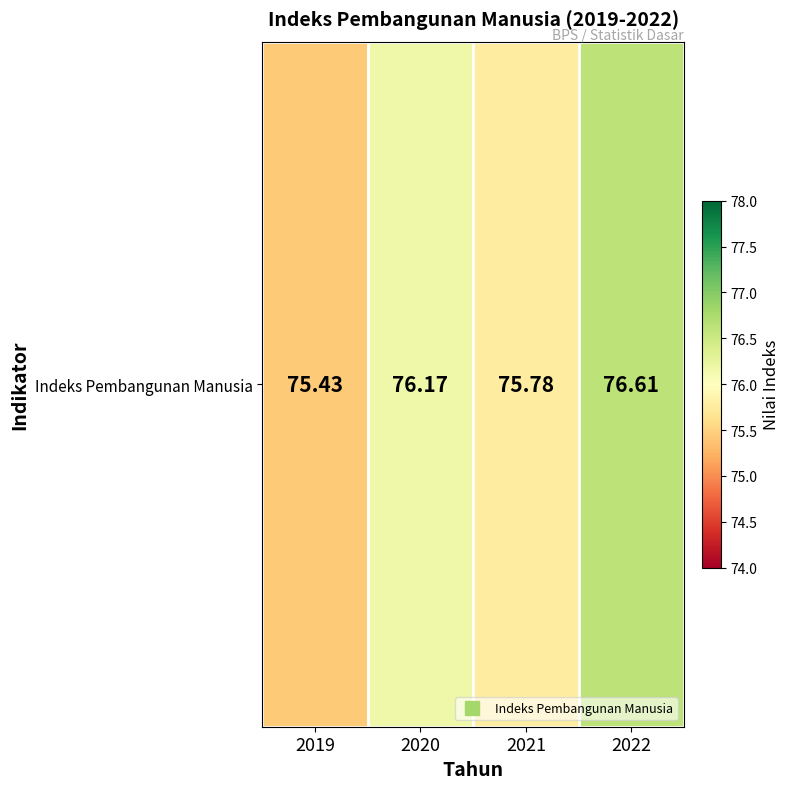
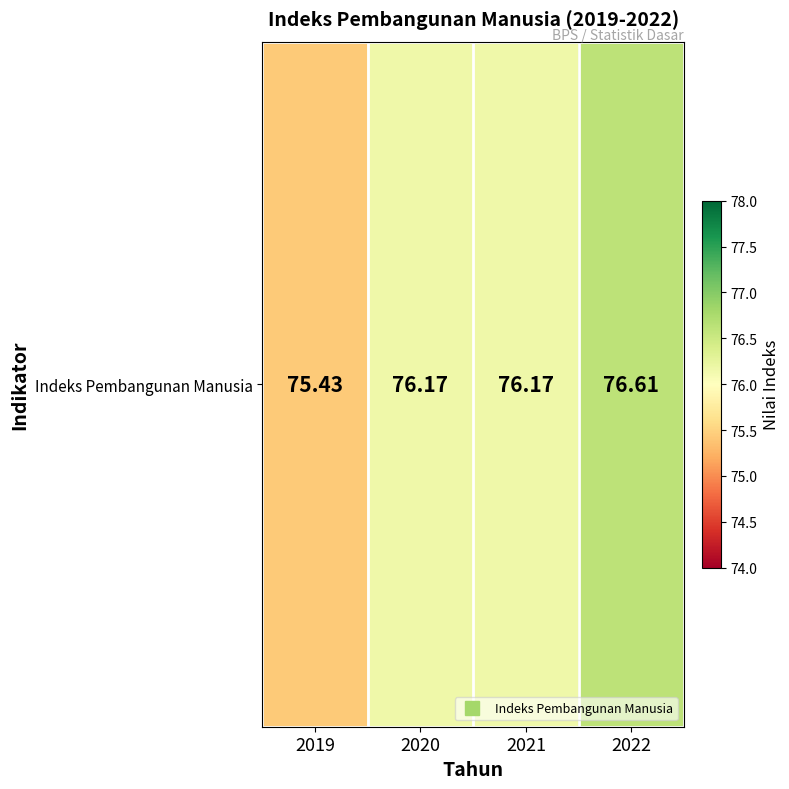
  {
    "Indeks Pembangunan Manusia": {
      "2019": 75.43,
      "2020": 76.17,
-     "2021": 75.78,
+     "2021": 76.17,
      "2022": 76.61
    }
  }
